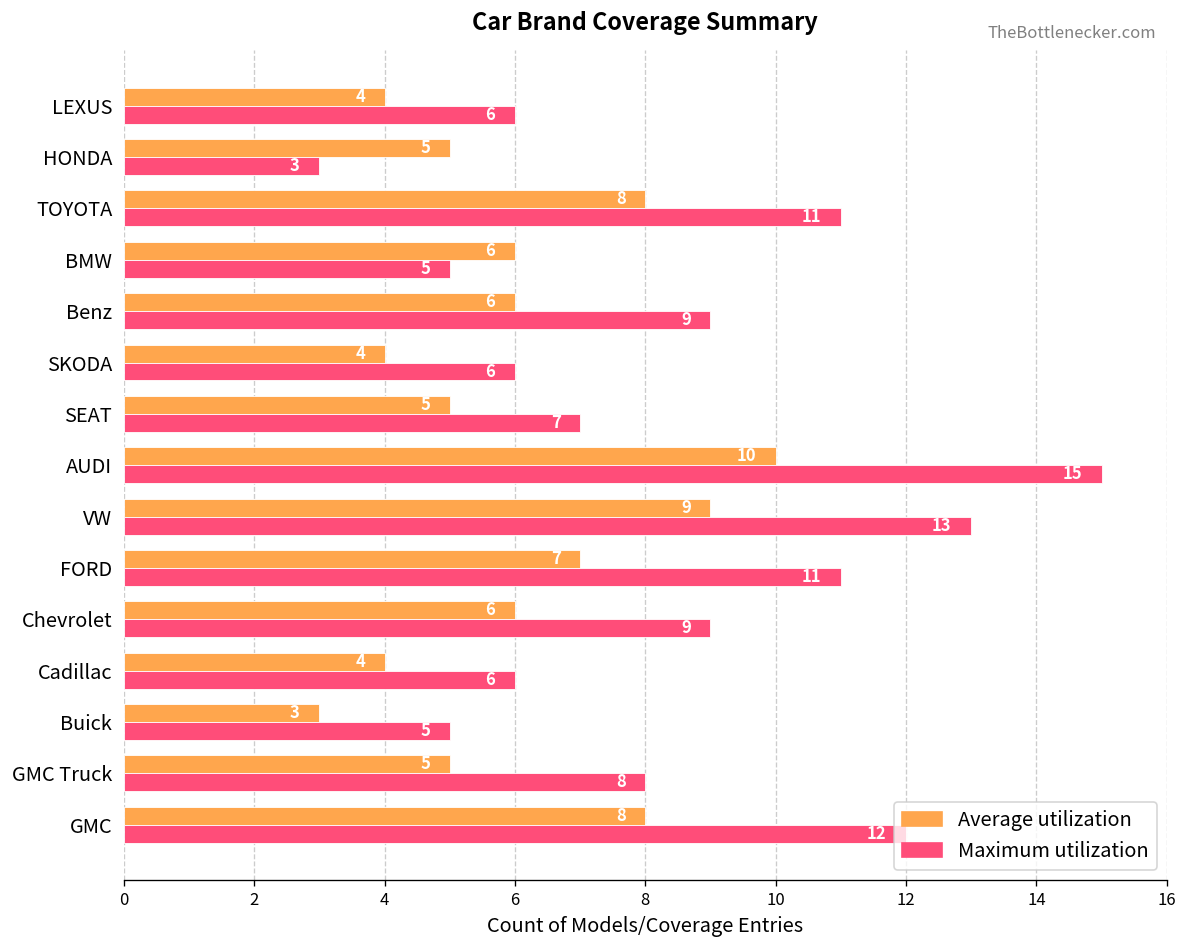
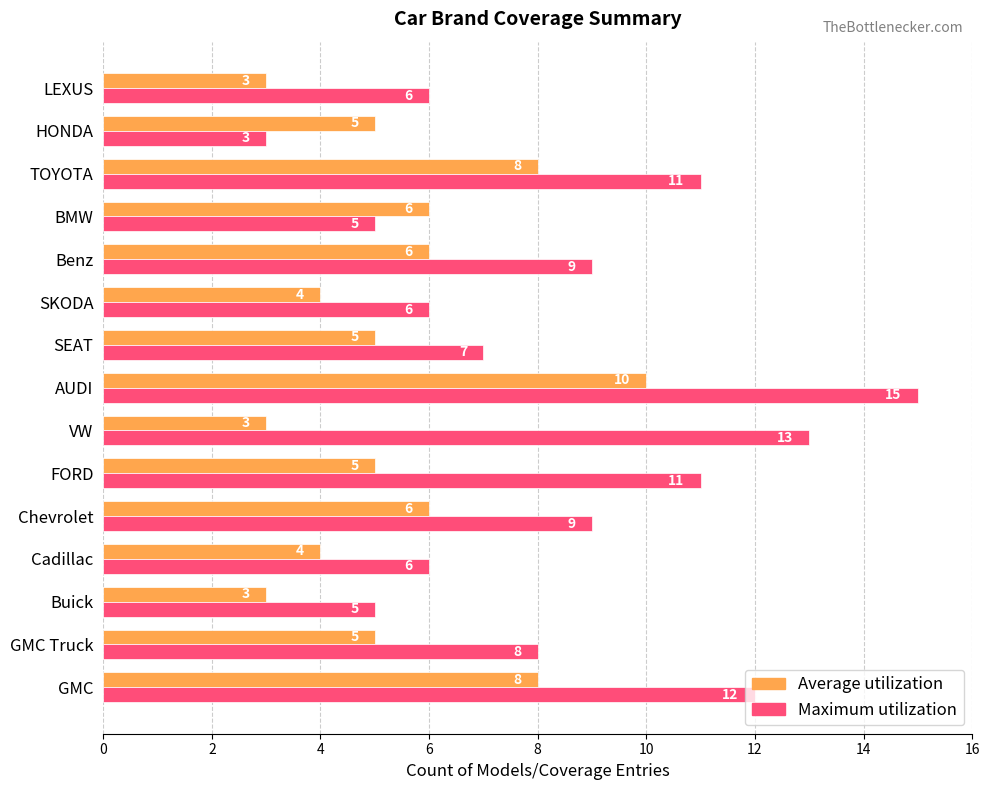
  {
    "Average utilization": {
-     "LEXUS": 4,
+     "LEXUS": 3,
      "HONDA": 5,
      "TOYOTA": 8,
      "BMW": 6,
      "Benz": 6,
      "SKODA": 4,
      "SEAT": 5,
      "AUDI": 10,
-     "VW": 9,
-     "FORD": 7,
+     "VW": 3,
+     "FORD": 5,
      "Chevrolet": 6,
      "Cadillac": 4,
      "Buick": 3,
      "GMC Truck": 5,
      "GMC": 8
    },
    "Maximum utilization": {
      "LEXUS": 6,
      "HONDA": 3,
      "TOYOTA": 11,
      "BMW": 5,
      "Benz": 9,
      "SKODA": 6,
      "SEAT": 7,
      "AUDI": 15,
      "VW": 13,
      "FORD": 11,
      "Chevrolet": 9,
      "Cadillac": 6,
      "Buick": 5,
      "GMC Truck": 8
    }
  }
